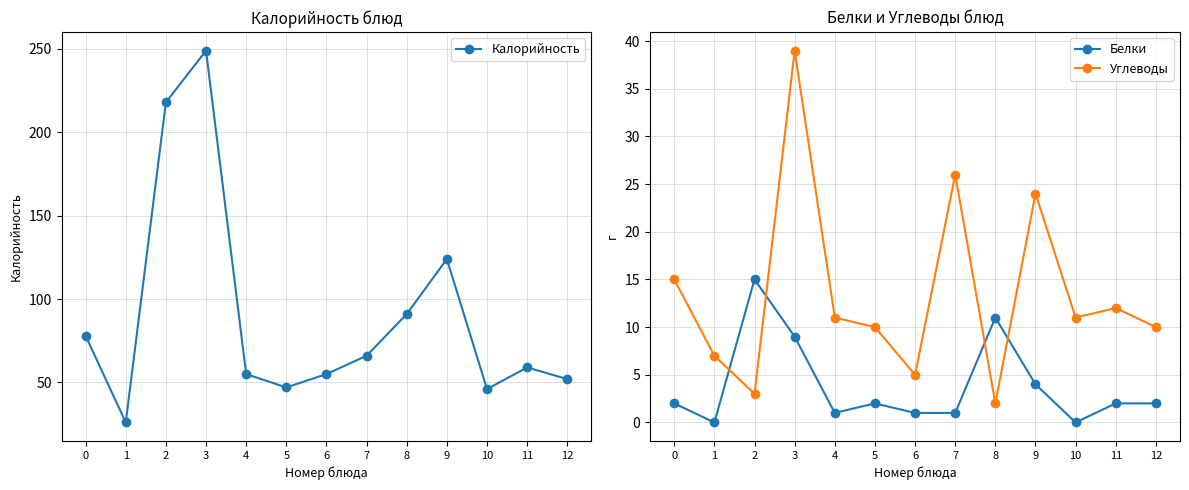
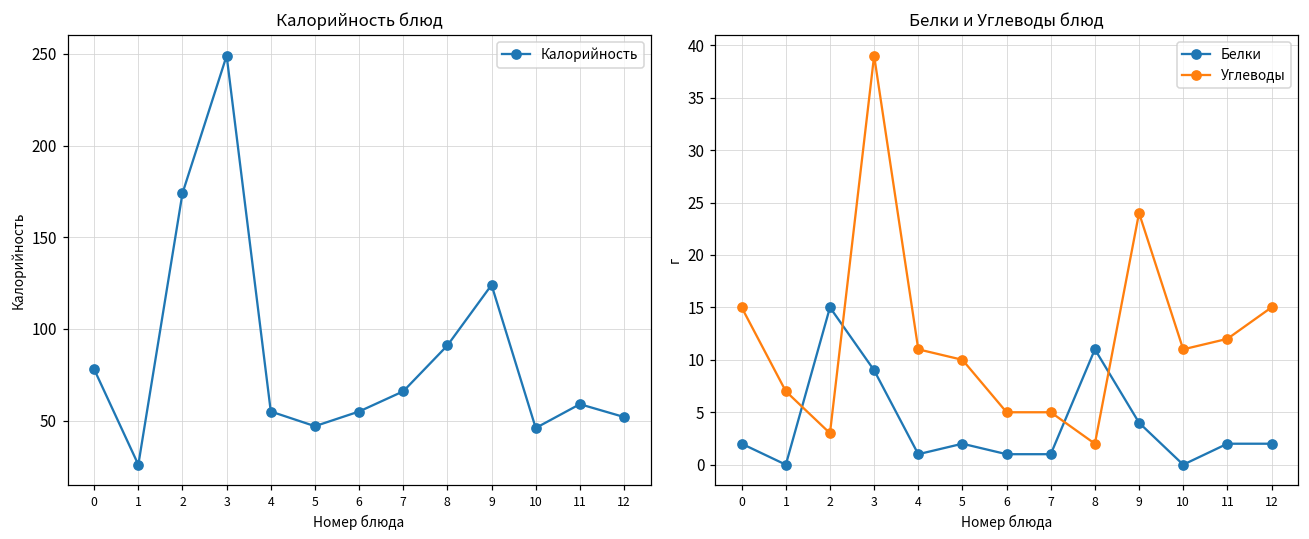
  {
    "Калорийность блюд": {
      "0": 78,
      "1": 26,
-     "2": 218,
+     "2": 174,
      "3": 249,
      "4": 55,
      "5": 47,
      "6": 55,
      "7": 66,
      "8": 91,
      "9": 124,
      "10": 46,
      "11": 59,
      "12": 52
    },
    "Белки и Углеводы блюд": {
      "Белки": {
        "0": 2,
        "1": 0,
        "2": 15,
        "3": 9,
        "4": 1,
        "5": 2,
        "6": 1,
        "7": 1,
        "8": 11,
        "9": 4,
        "10": 0,
        "11": 2,
        "12": 2
      },
      "Углеводы": {
        "0": 15,
        "1": 7,
        "2": 3,
        "3": 39,
        "4": 11,
        "5": 10,
        "6": 5,
-       "7": 26,
+       "7": 5,
        "8": 2,
        "9": 24,
        "10": 11,
        "11": 12,
-       "12": 10
+       "12": 15
      }
    }
  }
